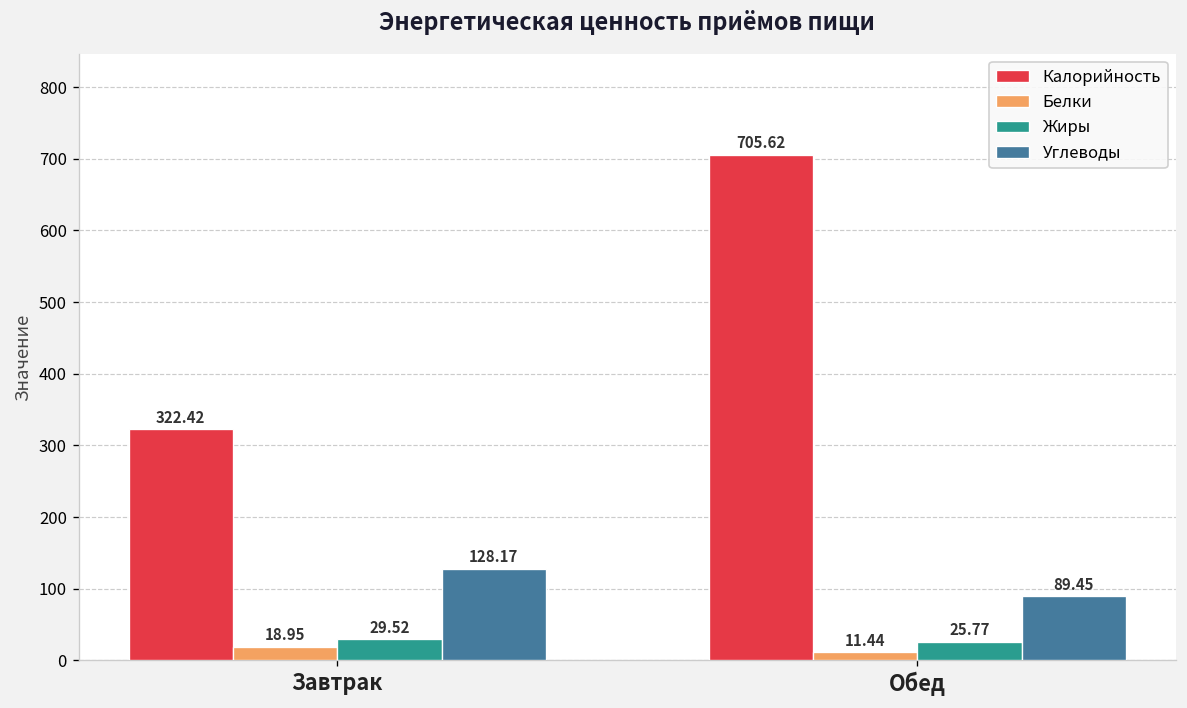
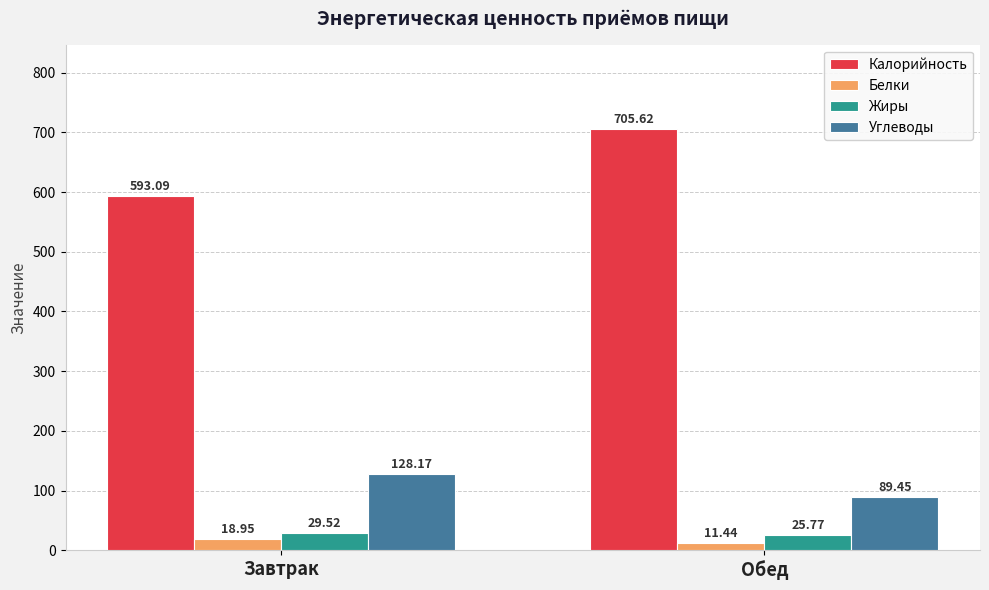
  {
    "Калорийность": {
-     "Завтрак": 322.42,
+     "Завтрак": 593.09,
      "Обед": 705.62
    },
    "Белки": {
      "Завтрак": 18.95,
      "Обед": 11.44
    }
  }
